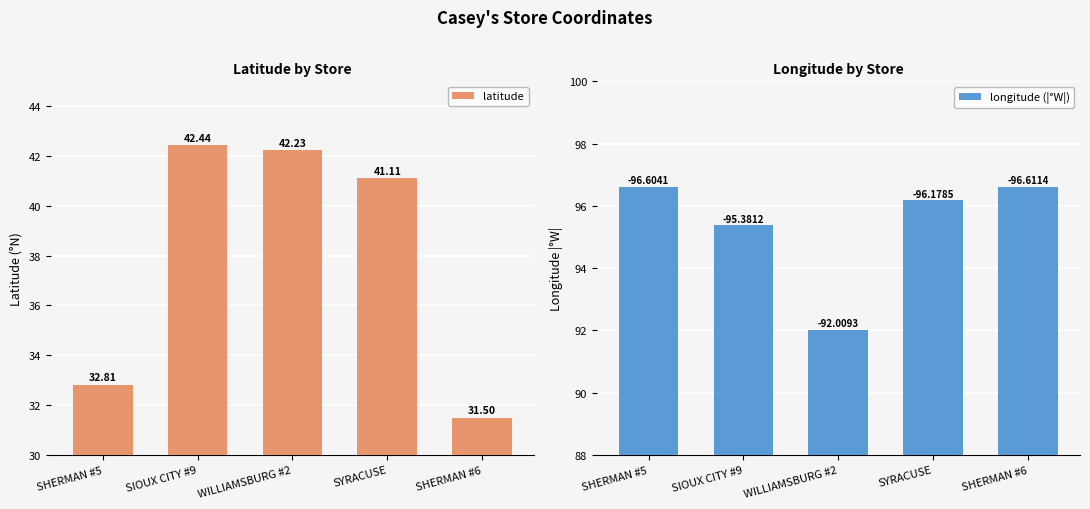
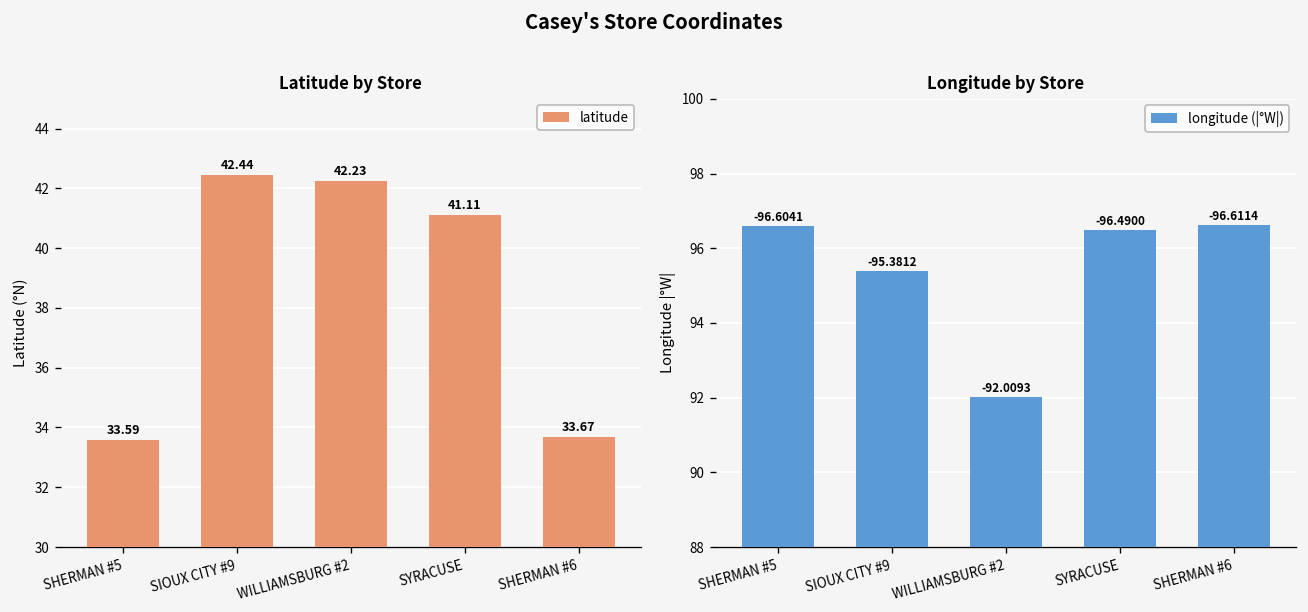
  {
    "Latitude by Store": {
-     "SHERMAN #5": 32.81,
+     "SHERMAN #5": 33.59,
      "SIOUX CITY #9": 42.44,
      "WILLIAMSBURG #2": 42.23,
      "SYRACUSE": 41.11,
-     "SHERMAN #6": 31.50
+     "SHERMAN #6": 33.67
    },
    "Longitude by Store": {
-     "SYRACUSE": -96.1785
+     "SYRACUSE": -96.4900
    }
  }
